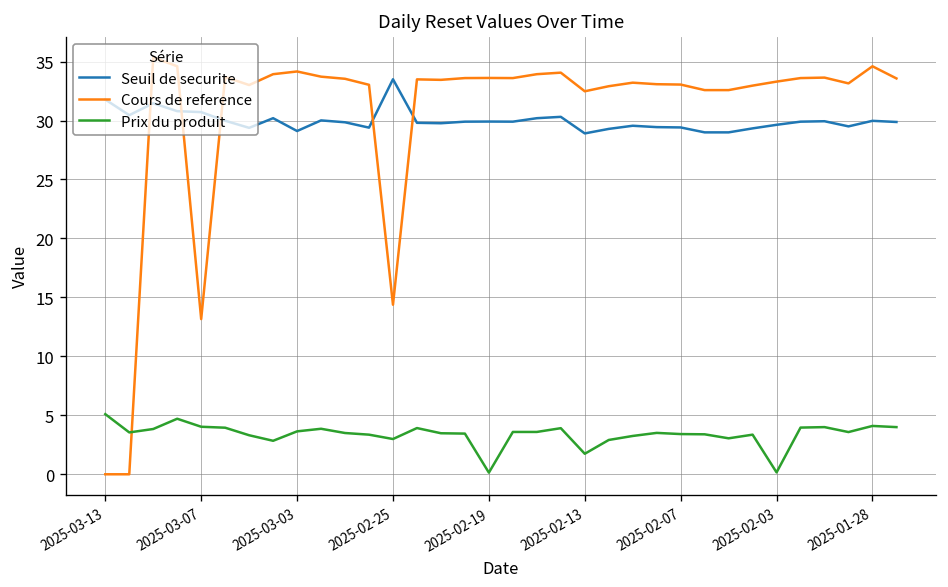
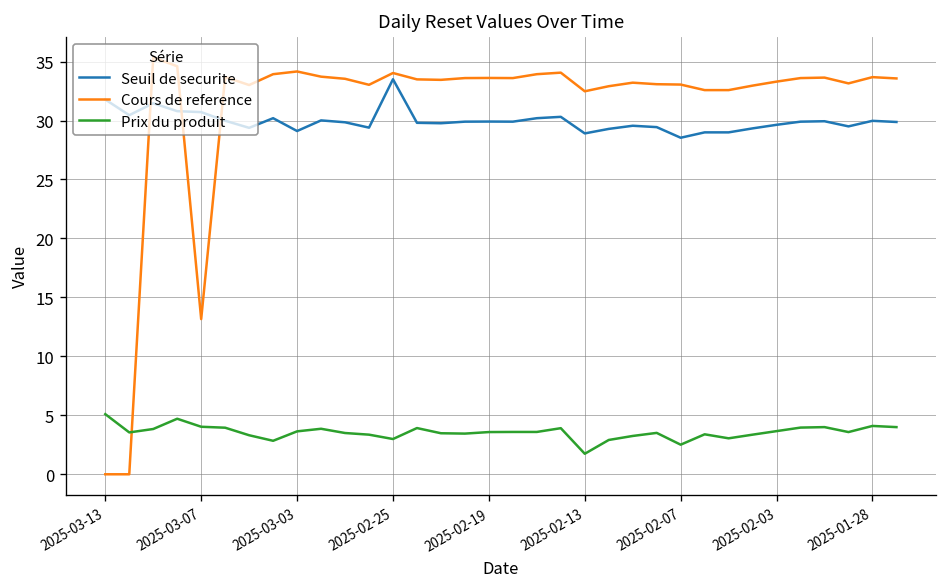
  {
    "Seuil de securite": {
      "2025-03-03": 29,
      "2025-02-25": 34,
      "2025-02-19": 30,
      "2025-02-13": 29,
-     "2025-02-07": 29.4,
+     "2025-02-07": 28.5,
      "2025-02-03": 30,
      "2025-01-28": 30
    },
    "Cours de reference": {
      "2025-03-13": 0,
      "2025-03-07": 13,
      "2025-03-03": 34,
-     "2025-02-25": 14,
+     "2025-02-25": 34,
      "2025-02-19": 34,
      "2025-02-13": 32,
      "2025-02-07": 33,
      "2025-02-03": 33,
-     "2025-01-28": 35
+     "2025-01-28": 34
    },
    "Prix du produit": {
      "2025-03-13": 5,
      "2025-03-07": 4,
      "2025-03-03": 4,
      "2025-02-25": 3,
-     "2025-02-19": 0,
+     "2025-02-19": 4,
      "2025-02-13": 2,
-     "2025-02-07": 3.4,
-     "2025-02-03": 0,
+     "2025-02-07": 2.5,
+     "2025-02-03": 4,
      "2025-01-28": 4
    }
  }
